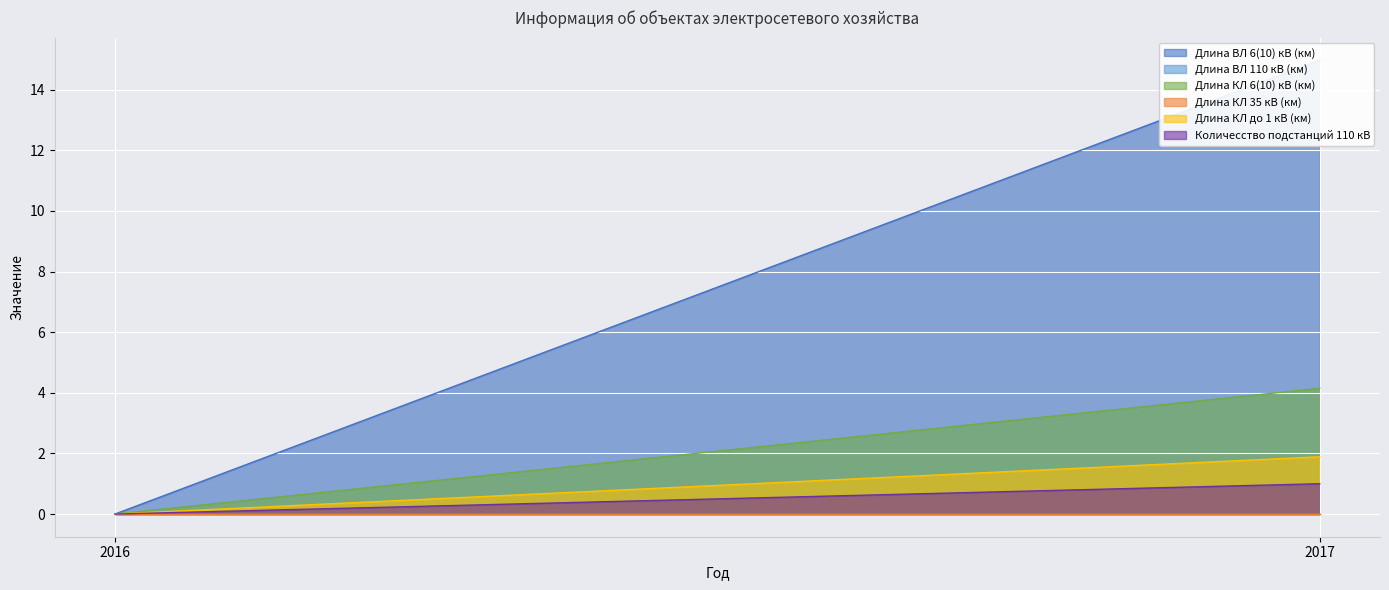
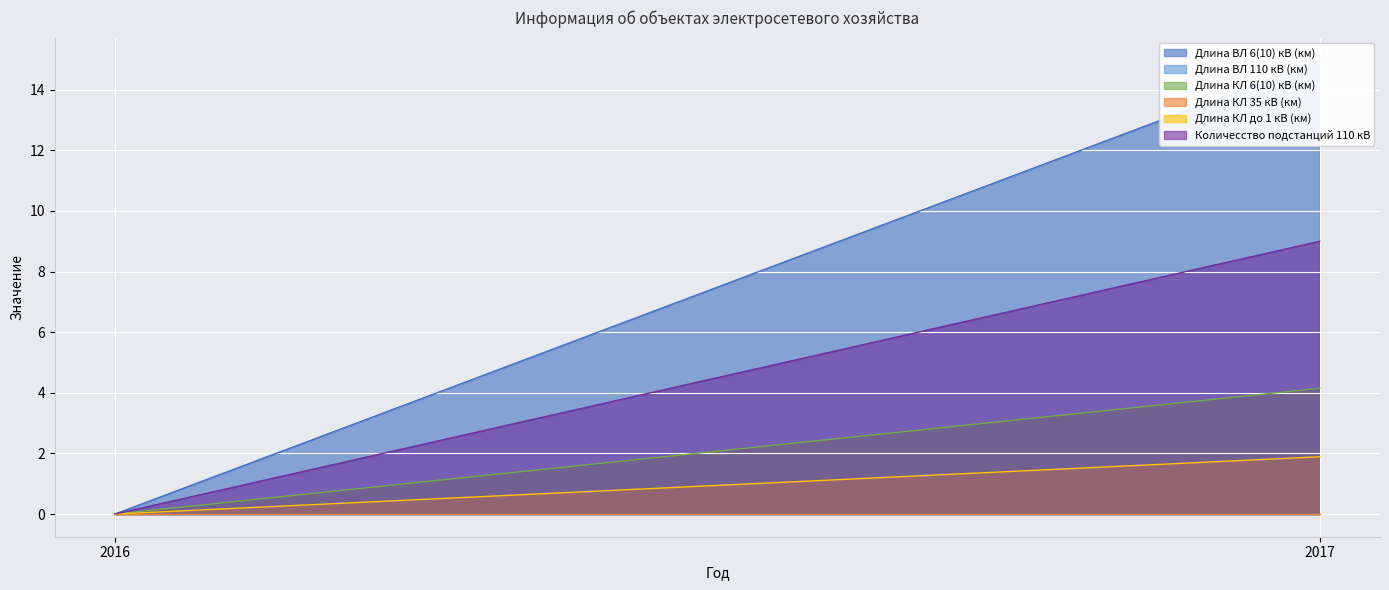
  {
    "Длина КЛ 35 кВ (км)": {
      "2017": 0
    },
    "Длина КЛ 6(10) кВ (км)": {
      "2017": 4.2
    },
    "Длина КЛ до 1 кВ (км)": {
      "2017": 1.9
    },
    "Количесство подстанций 110 кВ": {
-     "2017": 1
+     "2017": 9
    }
  }
